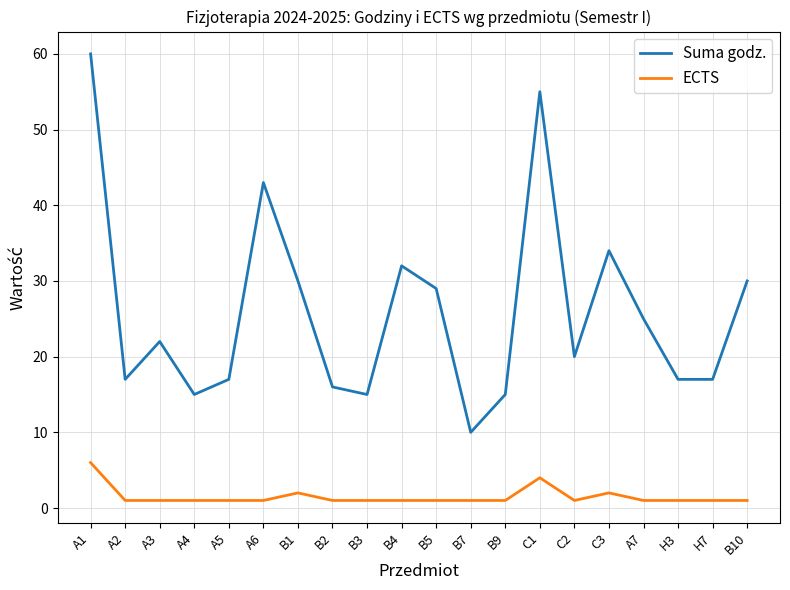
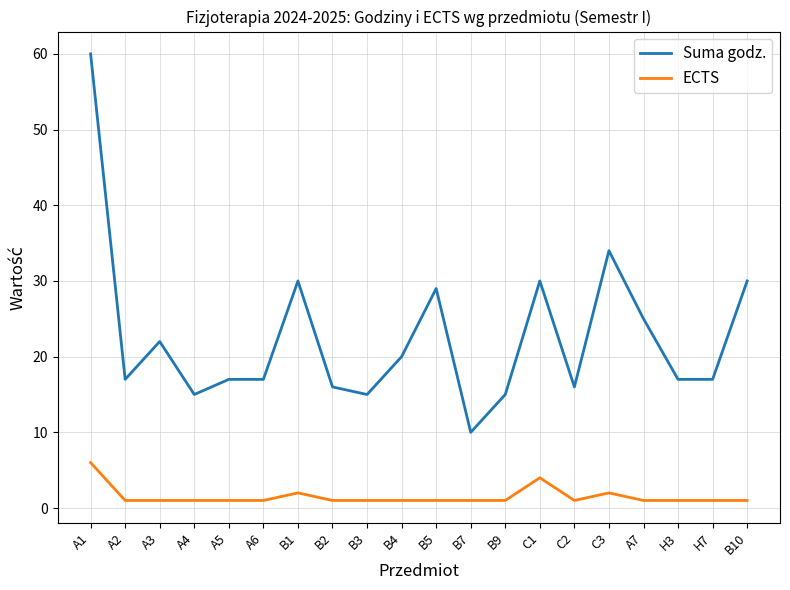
  {
    "Suma godz.": {
      "A1": 60,
      "A2": 17,
      "A3": 22,
      "A4": 15,
      "A5": 17,
-     "A6": 43,
+     "A6": 17,
      "B1": 30,
      "B2": 16,
      "B3": 15,
-     "B4": 32,
+     "B4": 20,
      "B5": 29,
      "B7": 10,
      "B9": 15,
-     "C1": 55,
-     "C2": 20,
+     "C1": 30,
+     "C2": 16,
      "C3": 34,
      "A7": 25,
      "H3": 17,
      "H7": 17,
      "B10": 30
    },
    "ECTS": {
      "A1": 6,
      "A2": 1,
      "A3": 1,
      "A4": 1,
      "A5": 1,
      "A6": 1,
      "B1": 2,
      "B2": 1,
      "B3": 1,
      "B4": 1,
      "B5": 1,
      "B7": 1,
      "B9": 1,
      "C1": 4,
      "C2": 1,
      "C3": 2,
      "A7": 1,
      "H3": 1,
      "H7": 1,
      "B10": 1
    }
  }
